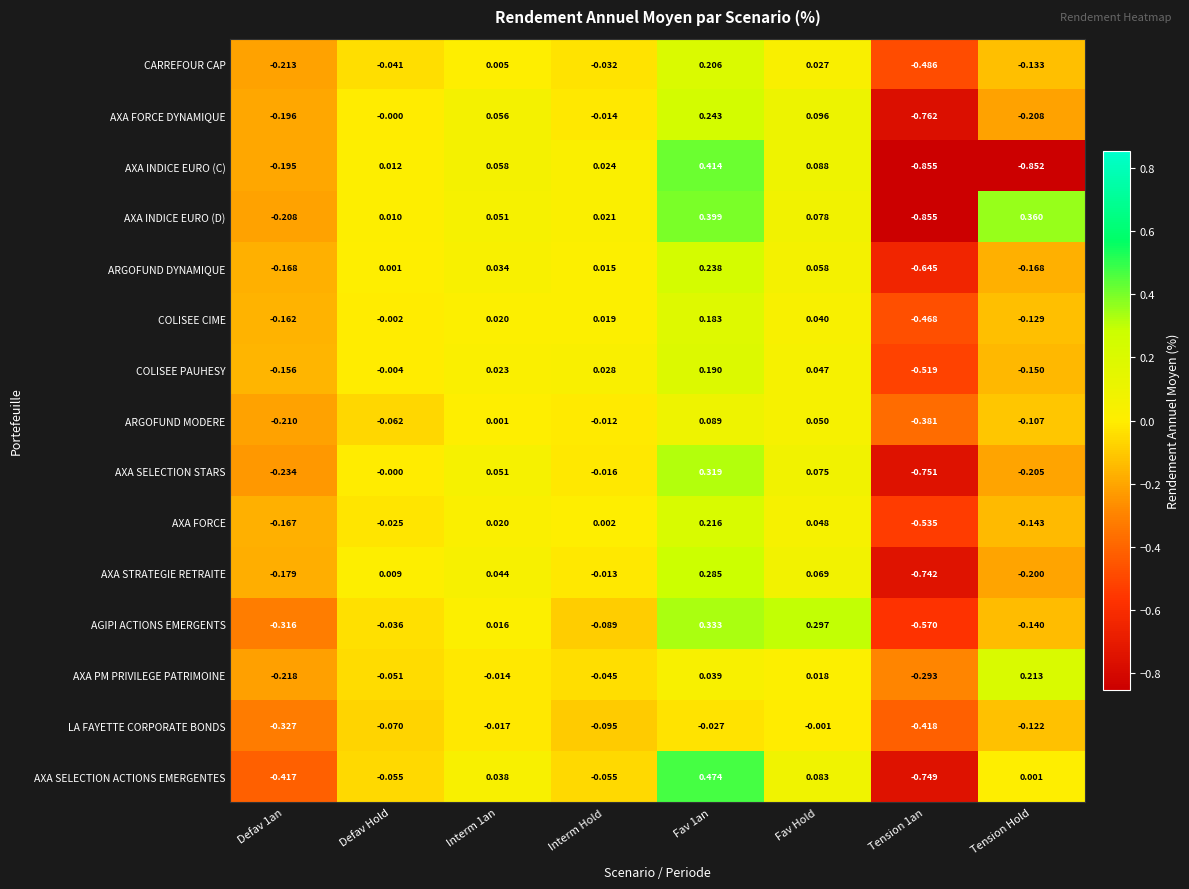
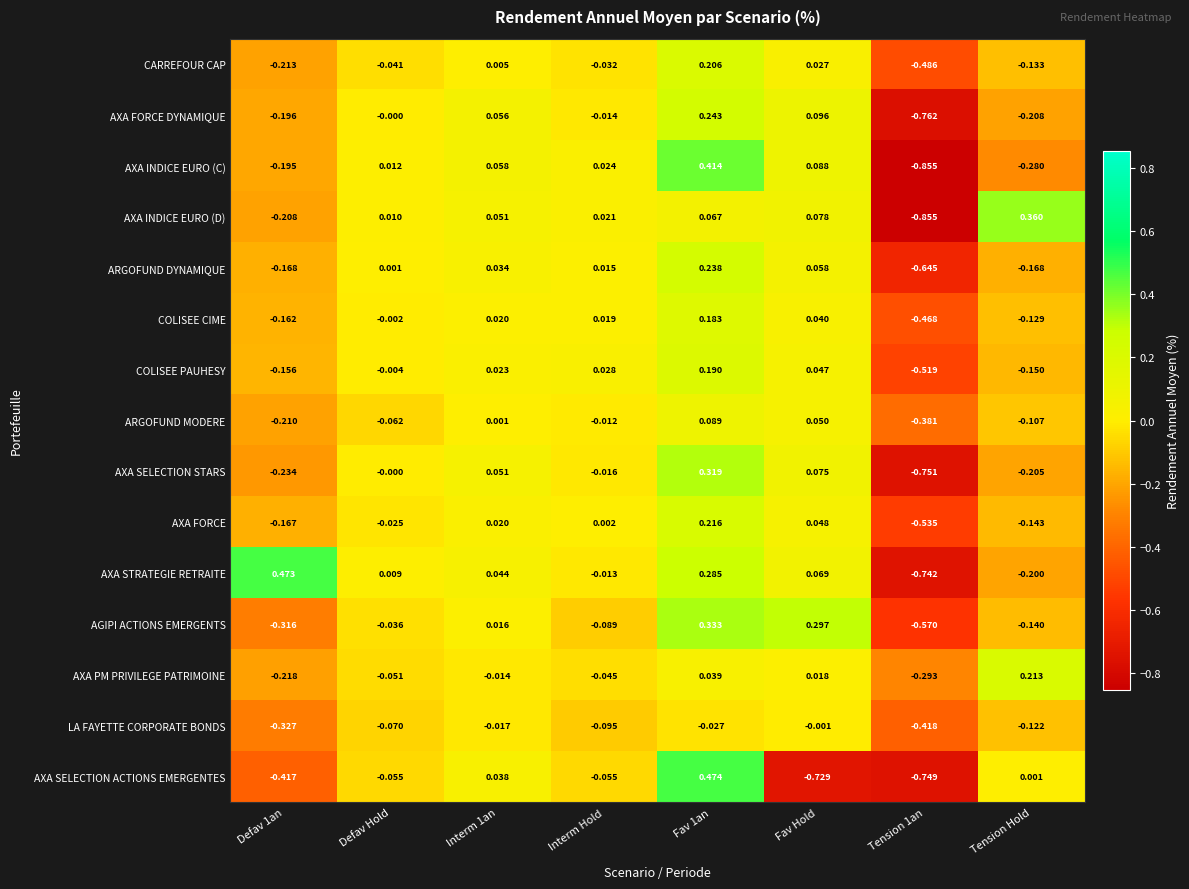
  {
    "CARREFOUR CAP": {
      "Defav 1an": -0.213,
      "Defav Hold": -0.041,
      "Interm 1an": 0.005,
      "Interm Hold": -0.032,
      "Fav 1an": 0.206,
      "Fav Hold": 0.027,
      "Tension 1an": -0.486,
      "Tension Hold": -0.133
    },
    "AXA FORCE DYNAMIQUE": {
      "Defav 1an": -0.196,
      "Defav Hold": -0.000,
      "Interm 1an": 0.056,
      "Interm Hold": -0.014,
      "Fav 1an": 0.243,
      "Fav Hold": 0.096,
      "Tension 1an": -0.762,
      "Tension Hold": -0.208
    },
    "AXA INDICE EURO (C)": {
      "Defav 1an": -0.195,
      "Defav Hold": 0.012,
      "Interm 1an": 0.058,
      "Interm Hold": 0.024,
      "Fav 1an": 0.414,
      "Fav Hold": 0.088,
      "Tension 1an": -0.855,
-     "Tension Hold": -0.852
+     "Tension Hold": -0.280
    },
    "AXA INDICE EURO (D)": {
      "Defav 1an": -0.208,
      "Defav Hold": 0.010,
      "Interm 1an": 0.051,
      "Interm Hold": 0.021,
-     "Fav 1an": 0.399,
+     "Fav 1an": 0.067,
      "Fav Hold": 0.078,
      "Tension 1an": -0.855,
      "Tension Hold": 0.360
    },
    "ARGOFUND DYNAMIQUE": {
      "Defav 1an": -0.168,
      "Defav Hold": 0.001,
      "Interm 1an": 0.034,
      "Interm Hold": 0.015,
      "Fav 1an": 0.238,
      "Fav Hold": 0.058,
      "Tension 1an": -0.645,
      "Tension Hold": -0.168
    },
    "COLISEE CIME": {
      "Defav 1an": -0.162,
      "Defav Hold": -0.002,
      "Interm 1an": 0.020,
      "Interm Hold": 0.019,
      "Fav 1an": 0.183,
      "Fav Hold": 0.040,
      "Tension 1an": -0.468,
      "Tension Hold": -0.129
    },
    "COLISEE PAUHESY": {
      "Defav 1an": -0.156,
      "Defav Hold": -0.004,
      "Interm 1an": 0.023,
      "Interm Hold": 0.028,
      "Fav 1an": 0.190,
      "Fav Hold": 0.047,
      "Tension 1an": -0.519,
      "Tension Hold": -0.150
    },
    "ARGOFUND MODERE": {
      "Defav 1an": -0.210,
      "Defav Hold": -0.062,
      "Interm 1an": 0.001,
      "Interm Hold": -0.012,
      "Fav 1an": 0.089,
      "Fav Hold": 0.050,
      "Tension 1an": -0.381,
      "Tension Hold": -0.107
    },
    "AXA SELECTION STARS": {
      "Defav 1an": -0.234,
      "Defav Hold": -0.000,
      "Interm 1an": 0.051,
      "Interm Hold": -0.016,
      "Fav 1an": 0.319,
      "Fav Hold": 0.075,
      "Tension 1an": -0.751,
      "Tension Hold": -0.205
    },
    "AXA FORCE": {
      "Defav 1an": -0.167,
      "Defav Hold": -0.025,
      "Interm 1an": 0.020,
      "Interm Hold": 0.002,
      "Fav 1an": 0.216,
      "Fav Hold": 0.048,
      "Tension 1an": -0.535,
      "Tension Hold": -0.143
    },
    "AXA STRATEGIE RETRAITE": {
-     "Defav 1an": -0.179,
+     "Defav 1an": 0.473,
      "Defav Hold": 0.009,
      "Interm 1an": 0.044,
      "Interm Hold": -0.013,
      "Fav 1an": 0.285,
      "Fav Hold": 0.069,
      "Tension 1an": -0.742,
      "Tension Hold": -0.200
    },
    "AGIPI ACTIONS EMERGENTS": {
      "Defav 1an": -0.316,
      "Defav Hold": -0.036,
      "Interm 1an": 0.016,
      "Interm Hold": -0.089,
      "Fav 1an": 0.333,
      "Fav Hold": 0.297,
      "Tension 1an": -0.570,
      "Tension Hold": -0.140
    },
    "AXA PM PRIVILEGE PATRIMOINE": {
      "Defav 1an": -0.218,
      "Defav Hold": -0.051,
      "Interm 1an": -0.014,
      "Interm Hold": -0.045,
      "Fav 1an": 0.039,
      "Fav Hold": 0.018,
      "Tension 1an": -0.293,
      "Tension Hold": 0.213
    },
    "LA FAYETTE CORPORATE BONDS": {
      "Defav 1an": -0.327,
      "Defav Hold": -0.070,
      "Interm 1an": -0.017,
      "Interm Hold": -0.095,
      "Fav 1an": -0.027,
      "Fav Hold": -0.001,
      "Tension 1an": -0.418,
      "Tension Hold": -0.122
    },
    "AXA SELECTION ACTIONS EMERGENTES": {
      "Defav 1an": -0.417,
      "Defav Hold": -0.055,
      "Interm 1an": 0.038,
      "Interm Hold": -0.055,
      "Fav 1an": 0.474,
-     "Fav Hold": 0.083,
+     "Fav Hold": -0.729,
      "Tension 1an": -0.749,
      "Tension Hold": 0.001
    }
  }
